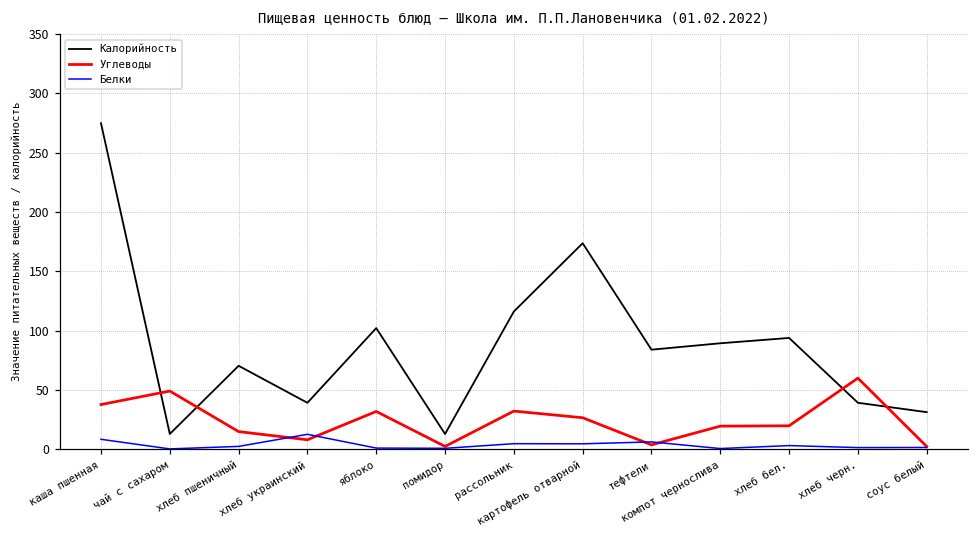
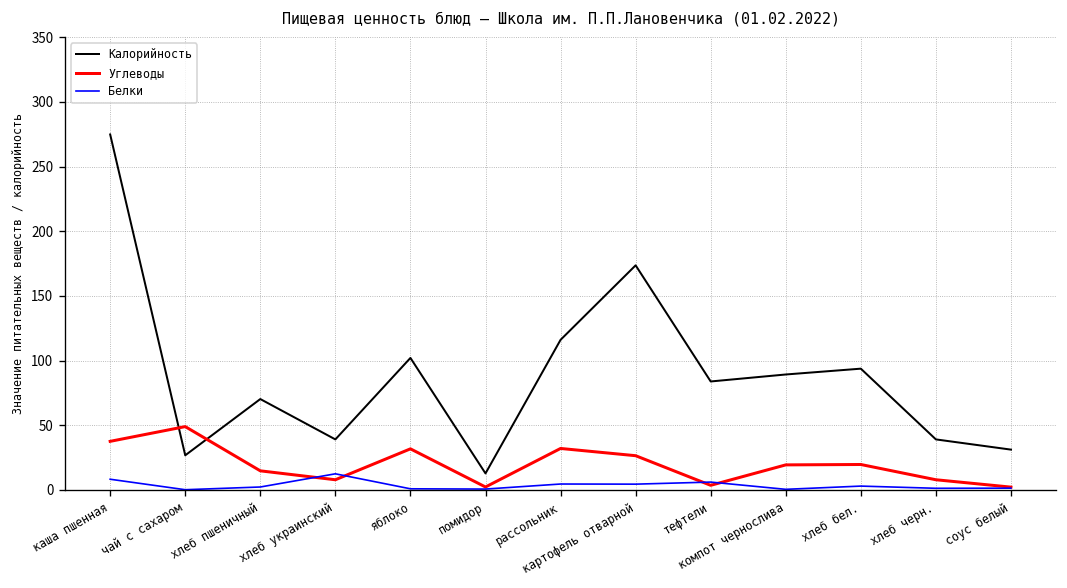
  {
    "Калорийность": {
      "каша пшенная": 275,
-     "чай с сахаром": 13,
+     "чай с сахаром": 27,
      "хлеб пшеничный": 70,
      "хлеб украинский": 39,
      "яблоко": 102,
      "помидор": 13,
      "рассольник": 116,
      "картофель отварной": 174,
      "тефтели": 84,
      "компот чернослива": 89,
      "хлеб бел.": 94,
      "хлеб черн.": 39,
      "соус белый": 31
    },
    "Углеводы": {
      "каша пшенная": 38,
      "чай с сахаром": 49,
      "хлеб пшеничный": 15,
      "хлеб украинский": 8,
      "яблоко": 32,
      "рассольник": 32,
      "картофель отварной": 27,
      "тефтели": 4,
      "компот чернослива": 19,
      "хлеб бел.": 20,
-     "хлеб черн.": 60
+     "хлеб черн.": 8
    },
    "Белки": {
      "каша пшенная": 8,
      "чай с сахаром": 0,
      "хлеб пшеничный": 2,
      "хлеб украинский": 13,
      "яблоко": 1,
      "рассольник": 5,
      "картофель отварной": 5,
      "тефтели": 6,
      "компот чернослива": 1,
      "хлеб бел.": 3,
      "хлеб черн.": 1
    }
  }
